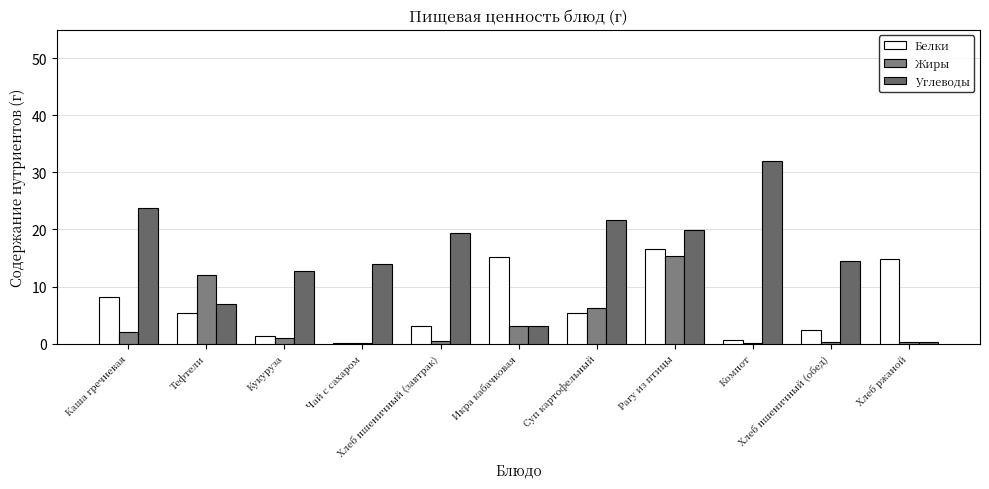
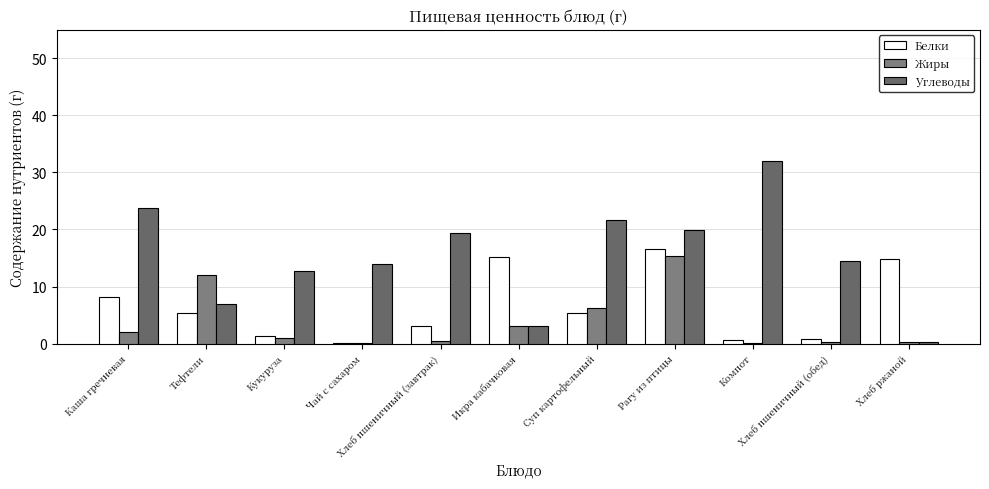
  {
    "Белки": {
      "Каша гречневая": 8,
      "Тефтели": 5,
      "Кукуруза": 1,
      "Хлеб пшеничный (завтрак)": 3,
      "Икра кабачковая": 15,
      "Суп картофельный": 5,
      "Рагу из птицы": 17,
      "Компот": 1,
-     "Хлеб пшеничный (обед)": 2,
+     "Хлеб пшеничный (обед)": 1,
      "Хлеб ржаной": 15
    }
  }
